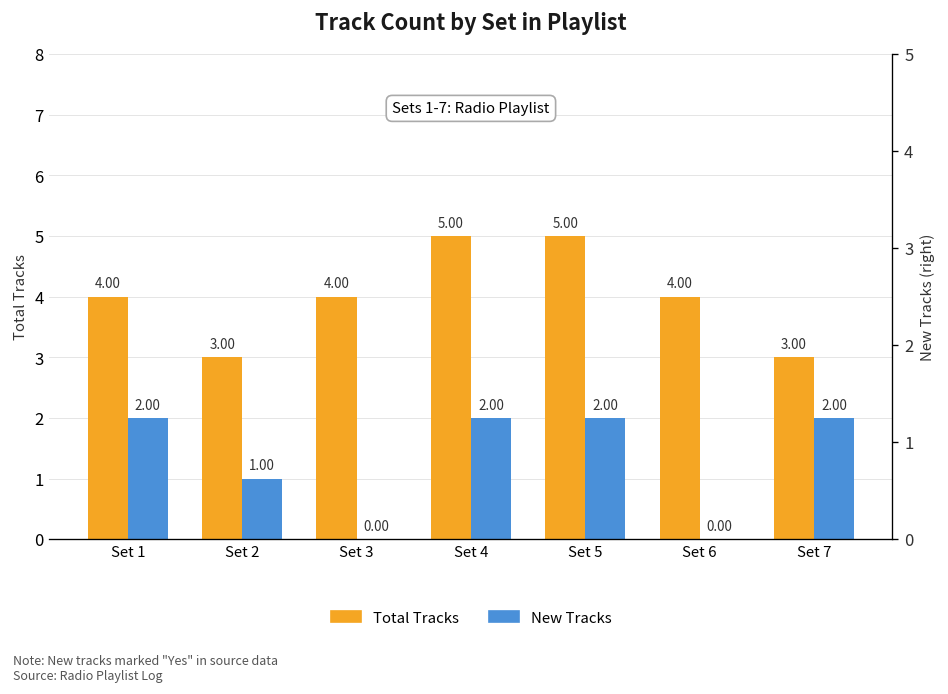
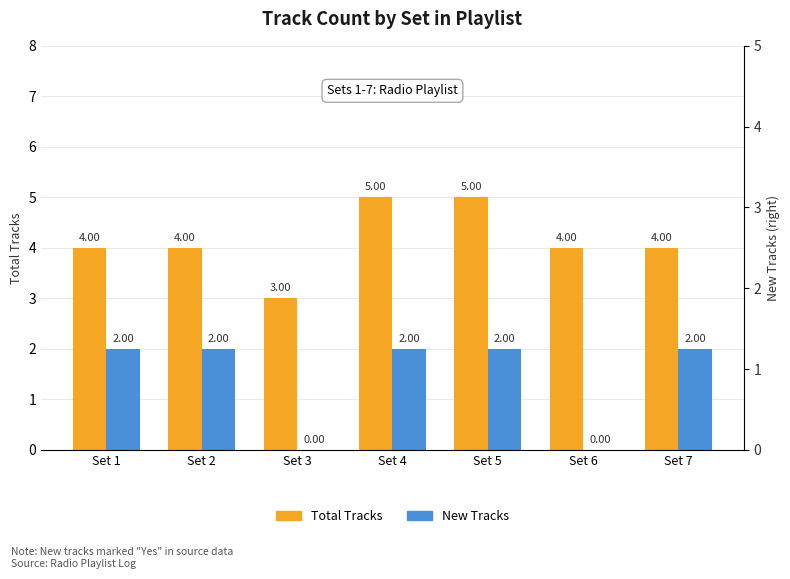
  {
    "Total Tracks": {
      "Set 1": 4.00,
-     "Set 2": 3.00,
-     "Set 3": 4.00,
+     "Set 2": 4.00,
+     "Set 3": 3.00,
      "Set 4": 5.00,
      "Set 5": 5.00,
      "Set 6": 4.00,
-     "Set 7": 3.00
+     "Set 7": 4.00
    },
    "New Tracks": {
      "Set 1": 2.00,
-     "Set 2": 1.00,
+     "Set 2": 2.00,
      "Set 3": 0.00,
      "Set 4": 2.00,
      "Set 5": 2.00,
      "Set 6": 0.00,
      "Set 7": 2.00
    }
  }
